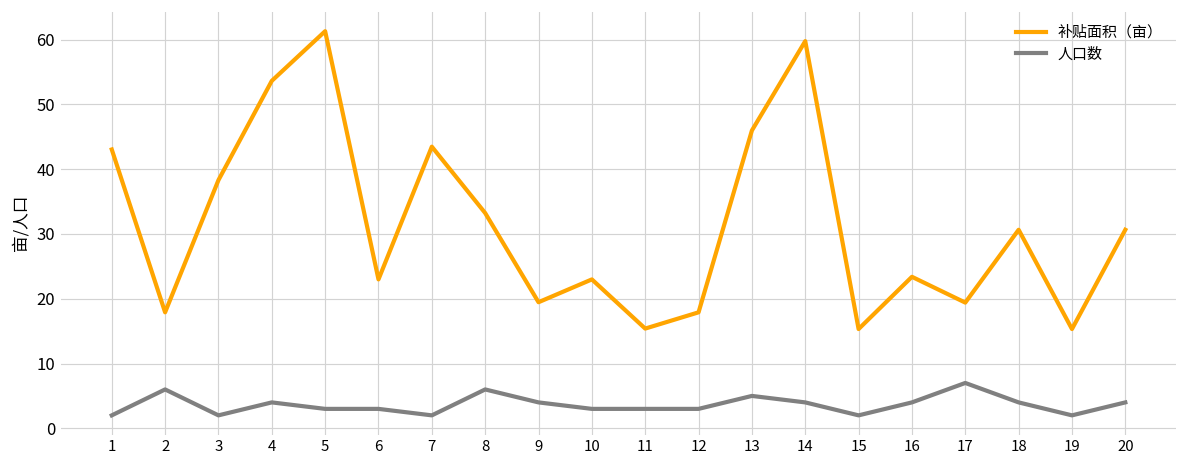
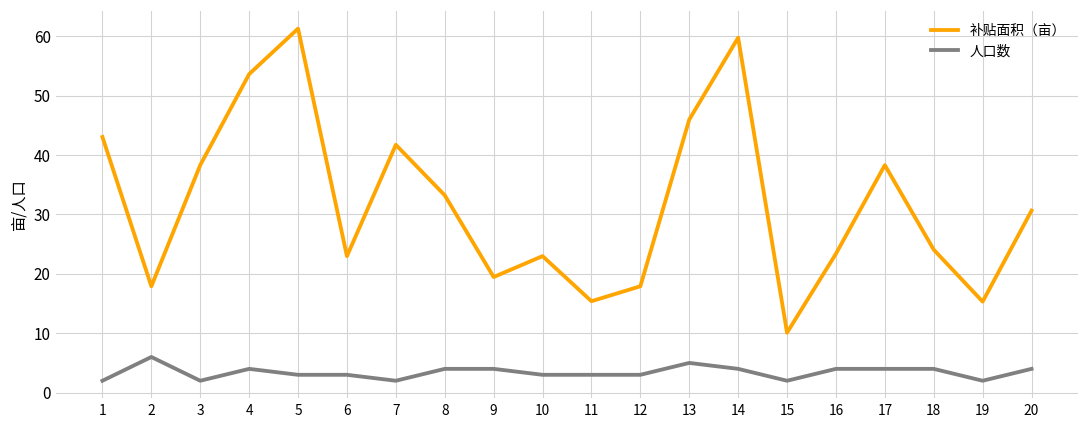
  {
    "补贴面积（亩）": {
      "1": 43,
      "2": 18,
      "3": 38,
      "4": 54,
      "5": 61,
      "6": 23,
-     "7": 43,
+     "7": 42,
      "8": 33,
      "9": 19,
      "10": 23,
      "11": 15,
      "12": 18,
      "13": 46,
      "14": 60,
-     "15": 15,
+     "15": 10,
      "16": 23,
-     "17": 19,
-     "18": 31,
+     "17": 38,
+     "18": 24,
      "19": 15,
      "20": 31
    },
    "人口数": {
      "1": 2,
      "2": 6,
      "3": 2,
      "4": 4,
      "5": 3,
      "6": 3,
      "7": 2,
-     "8": 6,
+     "8": 4,
      "9": 4,
      "10": 3,
      "11": 3,
      "12": 3,
      "13": 5,
      "14": 4,
      "15": 2,
      "16": 4,
-     "17": 7,
+     "17": 4,
      "18": 4,
      "19": 2,
      "20": 4
    }
  }
